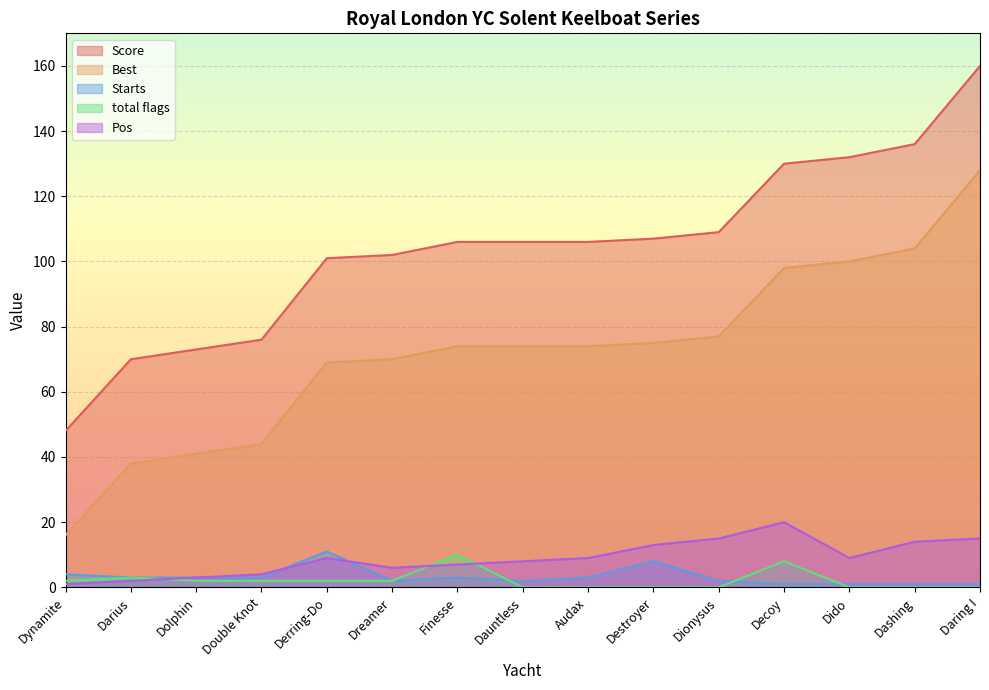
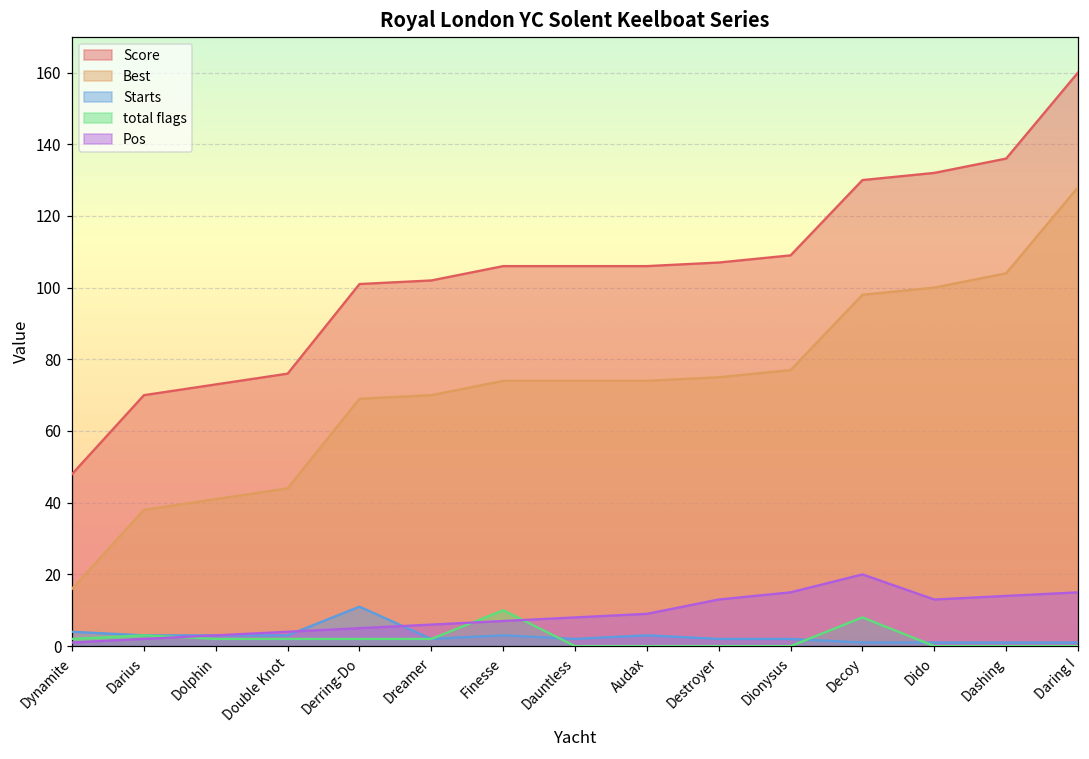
  {
    "Starts": {
      "Dynamite": 4,
      "Double Knot": 3,
      "Derring-Do": 11,
      "Finesse": 3,
      "Dauntless": 2,
      "Audax": 3,
-     "Destroyer": 8,
+     "Destroyer": 2,
      "Dionysus": 2,
      "Decoy": 1,
      "Dido": 1,
      "Dashing": 1,
      "Daring I": 1
    },
    "total flags": {
      "Dynamite": 2,
      "Dolphin": 2,
      "Double Knot": 2,
      "Derring-Do": 2,
      "Finesse": 10,
      "Dauntless": 0,
      "Audax": 0,
      "Destroyer": 0,
      "Dionysus": 0,
      "Decoy": 8,
      "Dido": 0,
      "Dashing": 0,
      "Daring I": 0
    },
    "Pos": {
      "Dynamite": 1,
      "Darius": 2,
      "Double Knot": 4,
-     "Derring-Do": 9,
+     "Derring-Do": 5,
      "Dreamer": 6,
      "Finesse": 7,
      "Dauntless": 8,
      "Audax": 9,
      "Destroyer": 13,
      "Dionysus": 15,
      "Decoy": 20,
-     "Dido": 9,
+     "Dido": 13,
      "Dashing": 14,
      "Daring I": 15
    }
  }
